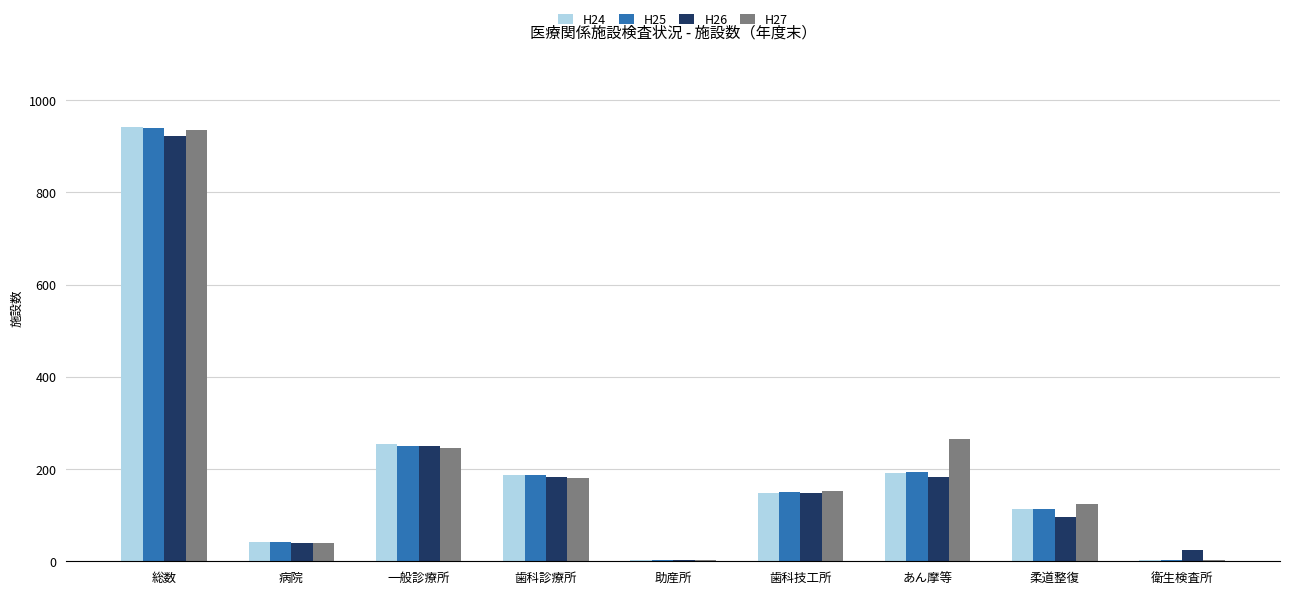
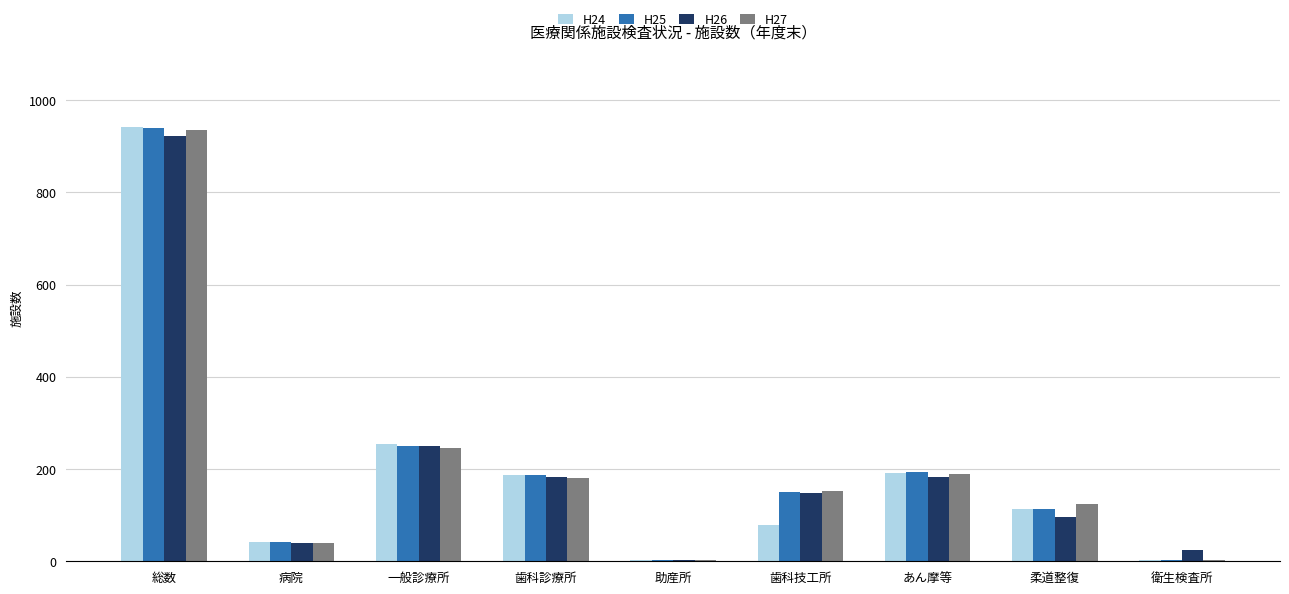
  {
    "H24": {
      "総数": 940,
      "病院": 40,
      "一般診療所": 250,
      "歯科診療所": 190,
-     "歯科技工所": 150,
+     "歯科技工所": 80,
      "あん摩等": 190,
      "柔道整復": 110
    },
    "H25": {
      "総数": 940,
      "病院": 40,
      "一般診療所": 250,
      "歯科診療所": 190,
      "歯科技工所": 150,
      "あん摩等": 190,
      "柔道整復": 110
    },
    "H26": {
      "総数": 920,
      "病院": 40,
      "一般診療所": 250,
      "歯科診療所": 180,
      "歯科技工所": 150,
      "あん摩等": 180,
      "柔道整復": 100,
      "衛生検査所": 20
    },
    "H27": {
      "総数": 940,
      "病院": 40,
      "一般診療所": 250,
      "歯科診療所": 180,
      "歯科技工所": 150,
-     "あん摩等": 270,
+     "あん摩等": 190,
      "柔道整復": 120
    }
  }
